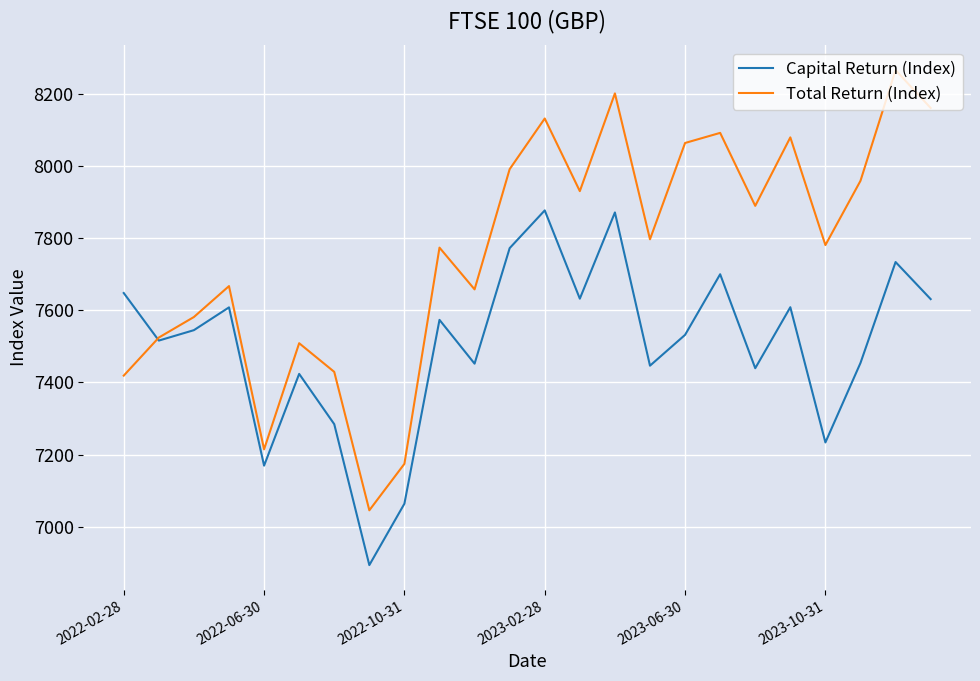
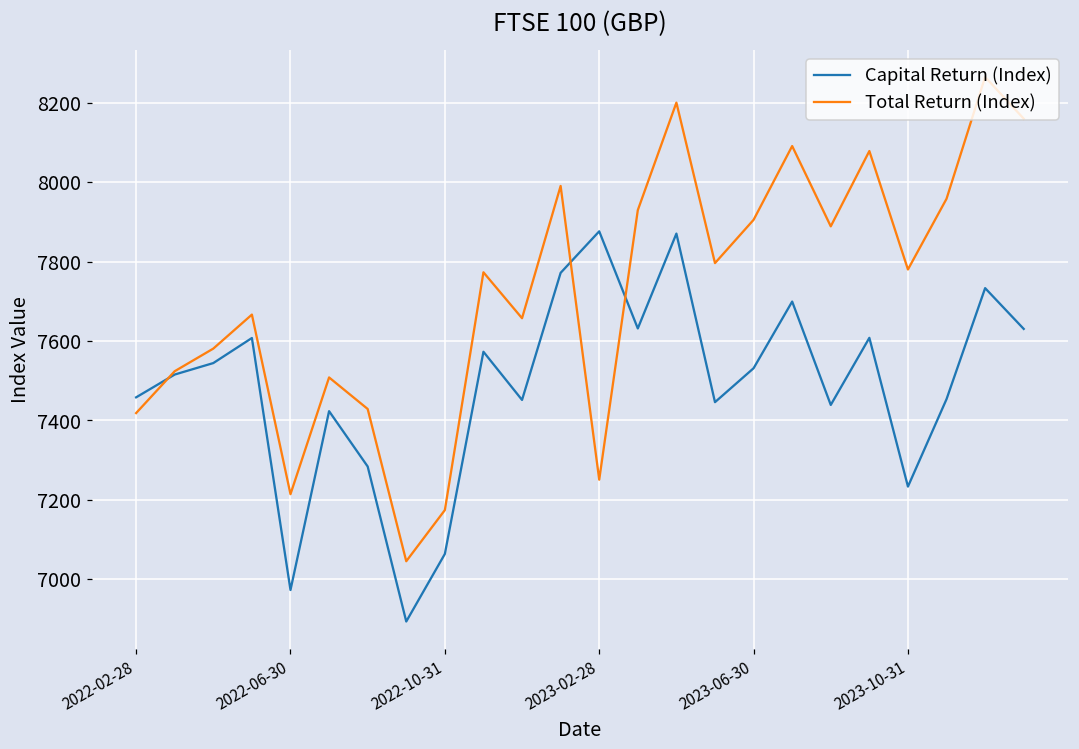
  {
    "Capital Return (Index)": {
-     "2022-02-28": 7650,
-     "2022-06-30": 7170,
+     "2022-02-28": 7460,
+     "2022-06-30": 6970,
      "2022-10-31": 7060,
      "2023-02-28": 7880,
      "2023-06-30": 7530,
      "2023-10-31": 7230
    },
    "Total Return (Index)": {
      "2022-02-28": 7420,
      "2022-06-30": 7210,
      "2022-10-31": 7170,
-     "2023-02-28": 8130,
-     "2023-06-30": 8060,
+     "2023-02-28": 7250,
+     "2023-06-30": 7910,
      "2023-10-31": 7780
    }
  }
